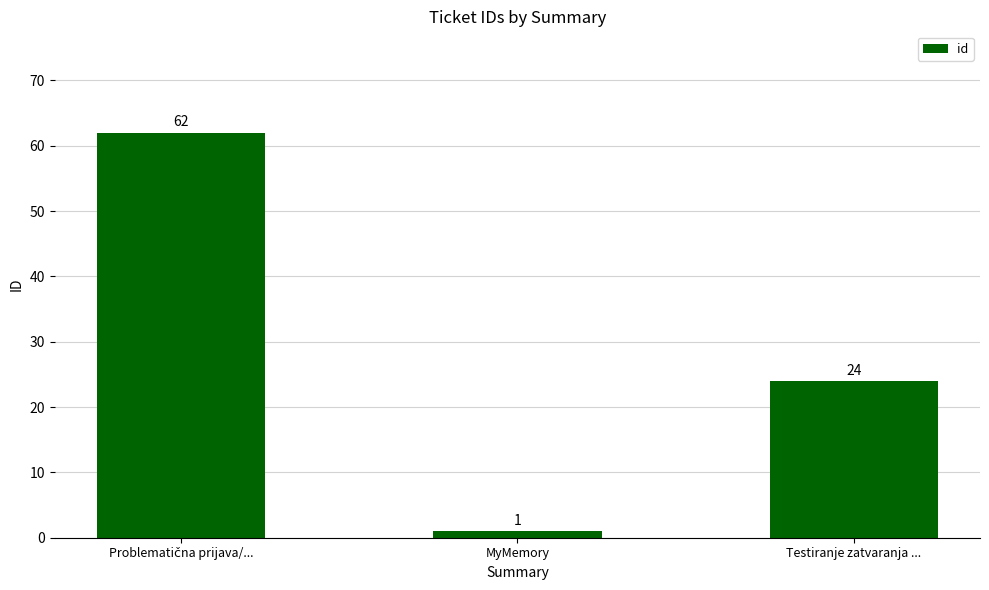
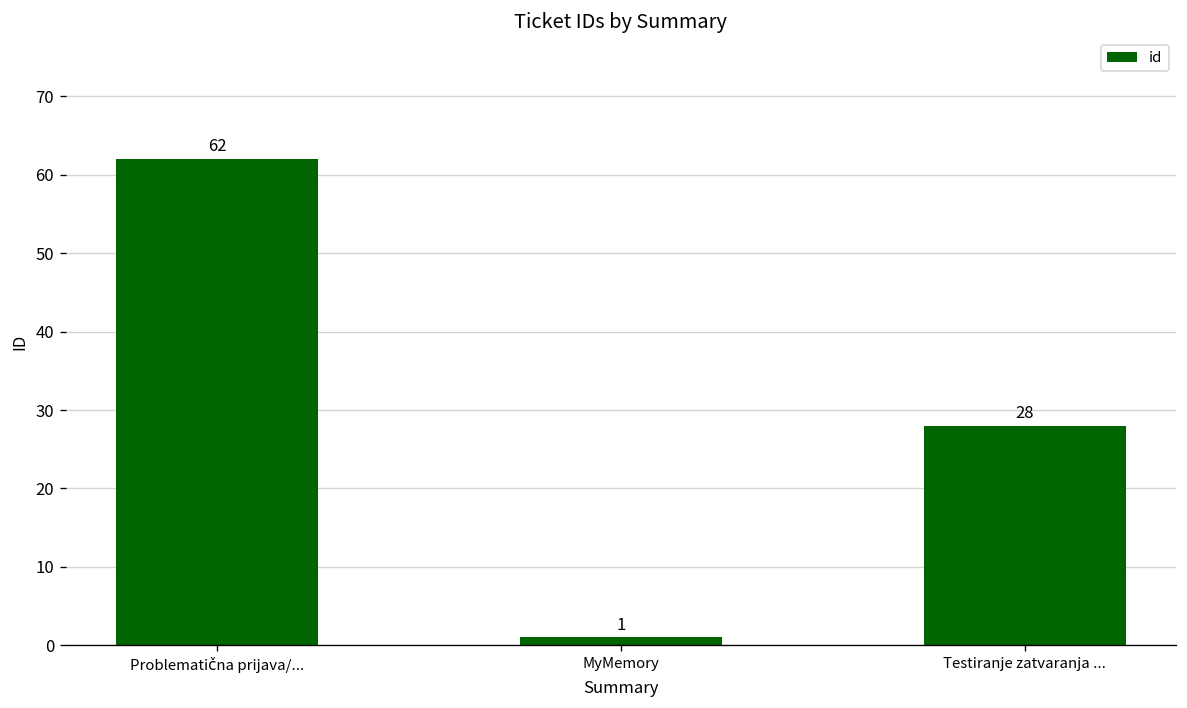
  {
    "Problematična prijava/...": 62,
    "MyMemory": 1,
-   "Testiranje zatvaranja ...": 24
+   "Testiranje zatvaranja ...": 28
  }
